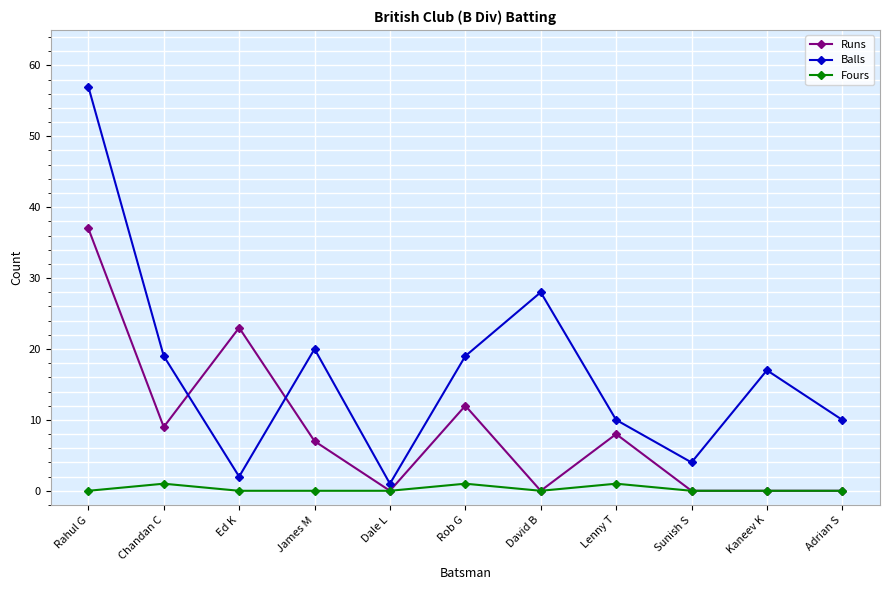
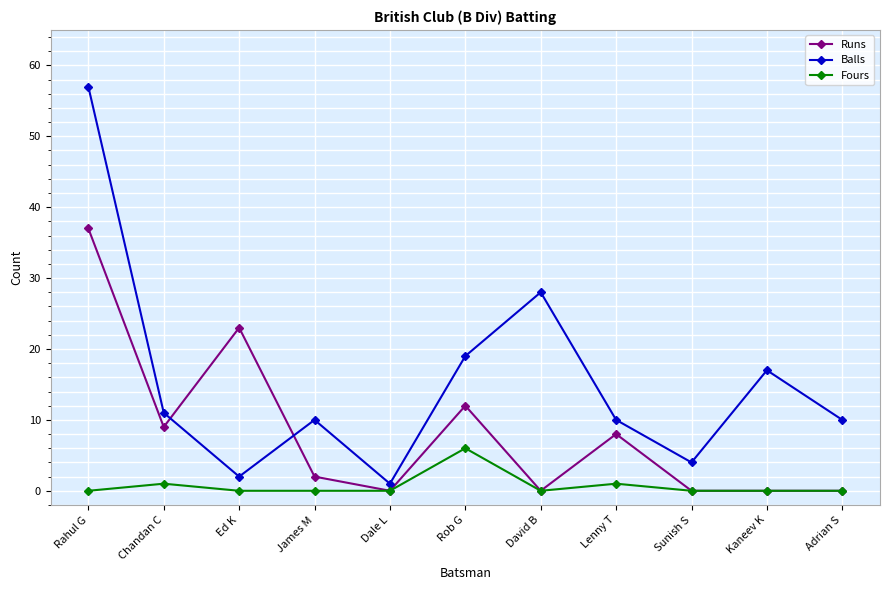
  {
    "Runs": {
      "Rahul G": 37,
      "Chandan C": 9,
      "Ed K": 23,
-     "James M": 7,
+     "James M": 2,
      "Rob G": 12,
      "Lenny T": 8
    },
    "Balls": {
      "Rahul G": 57,
-     "Chandan C": 19,
+     "Chandan C": 11,
      "Ed K": 2,
-     "James M": 20,
+     "James M": 10,
      "Dale L": 1,
      "Rob G": 19,
      "David B": 28,
      "Lenny T": 10,
      "Sunish S": 4,
      "Kaneev K": 17,
      "Adrian S": 10
    },
    "Fours": {
      "Rahul G": 0,
      "Chandan C": 1,
      "Ed K": 0,
      "James M": 0,
-     "Rob G": 1,
+     "Rob G": 6,
      "Lenny T": 1
    }
  }
